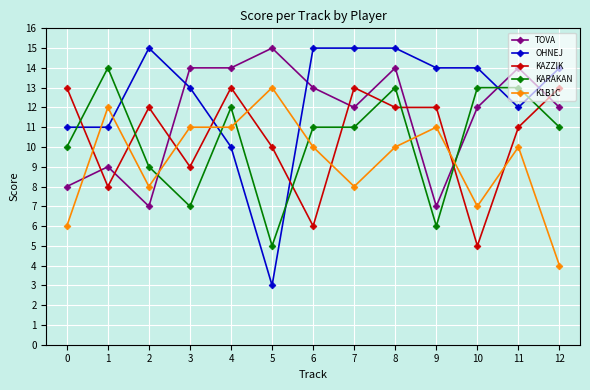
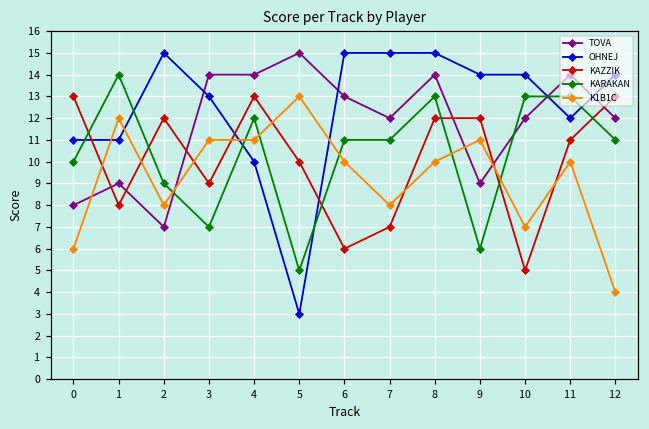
  {
    "TOVA": {
      "0": 8,
      "1": 9,
      "2": 7,
      "3": 14,
      "4": 14,
      "5": 15,
      "6": 13,
      "7": 12,
      "8": 14,
-     "9": 7,
+     "9": 9,
      "10": 12,
      "12": 12
    },
    "OHNEJ": {
      "0": 11,
      "1": 11,
      "2": 15,
      "3": 13,
      "4": 10,
      "5": 3,
      "6": 15,
      "7": 15,
      "8": 15,
      "9": 14,
      "10": 14,
      "11": 12
    },
    "KAZZIK": {
      "0": 13,
      "1": 8,
      "2": 12,
      "3": 9,
      "4": 13,
      "5": 10,
      "6": 6,
-     "7": 13,
+     "7": 7,
      "8": 12,
      "9": 12,
      "10": 5,
      "11": 11
    },
    "KARAKAN": {
      "0": 10,
      "1": 14,
      "2": 9,
      "3": 7,
      "4": 12,
      "5": 5,
      "6": 11,
      "7": 11,
      "8": 13,
      "9": 6,
      "10": 13,
      "12": 11
    },
    "K1B1C": {
      "0": 6,
      "1": 12,
      "2": 8,
      "3": 11,
      "4": 11,
      "5": 13,
      "6": 10,
      "7": 8,
      "8": 10,
      "9": 11,
      "10": 7,
      "11": 10,
      "12": 4
    }
  }
